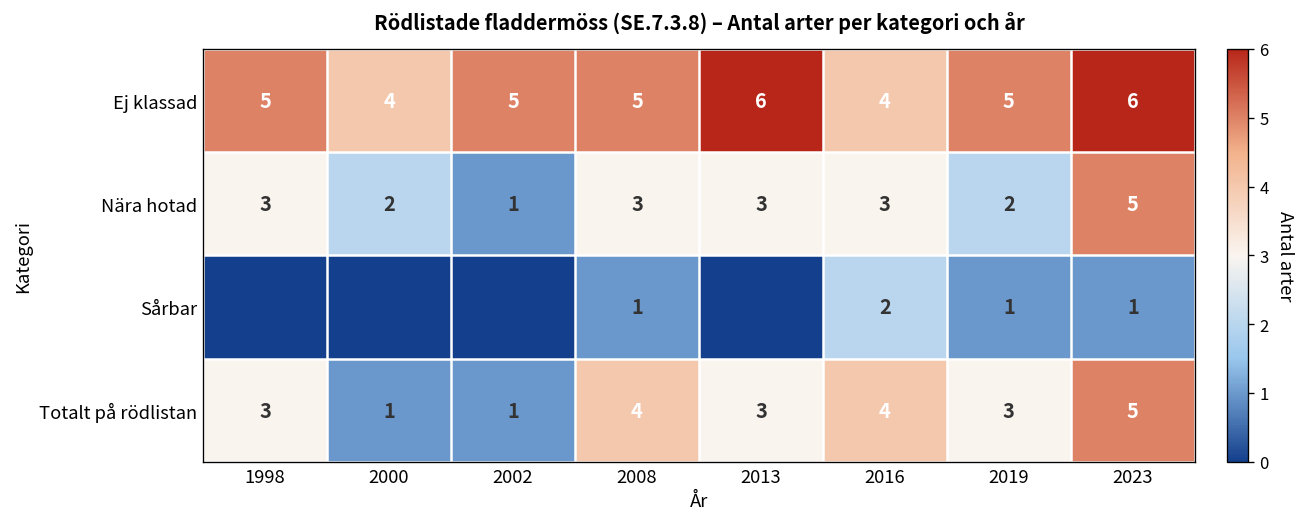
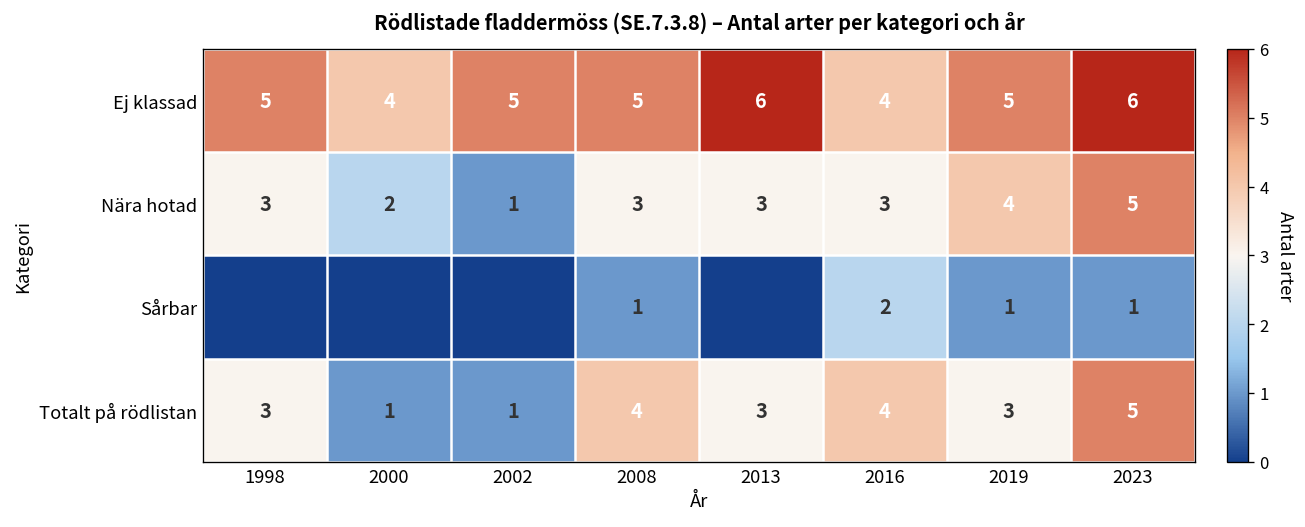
  {
    "Ej klassad": {
      "1998": 5,
      "2000": 4,
      "2002": 5,
      "2008": 5,
      "2013": 6,
      "2016": 4,
      "2019": 5,
      "2023": 6
    },
    "Nära hotad": {
      "1998": 3,
      "2000": 2,
      "2002": 1,
      "2008": 3,
      "2013": 3,
      "2016": 3,
-     "2019": 2,
+     "2019": 4,
      "2023": 5
    },
    "Sårbar": {
      "2008": 1,
      "2016": 2,
      "2019": 1,
      "2023": 1
    },
    "Totalt på rödlistan": {
      "1998": 3,
      "2000": 1,
      "2002": 1,
      "2008": 4,
      "2013": 3,
      "2016": 4,
      "2019": 3,
      "2023": 5
    }
  }
